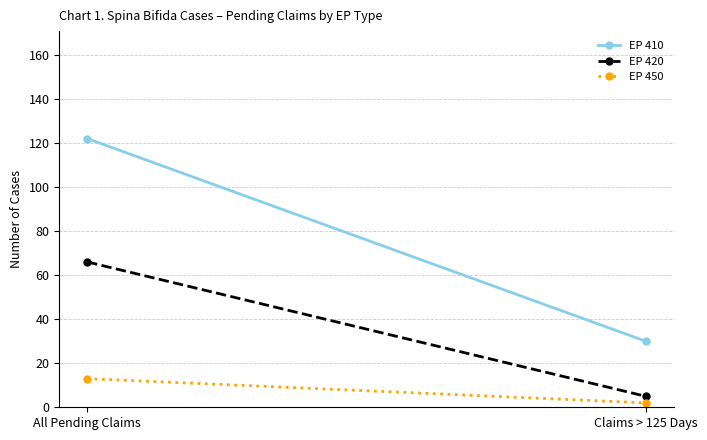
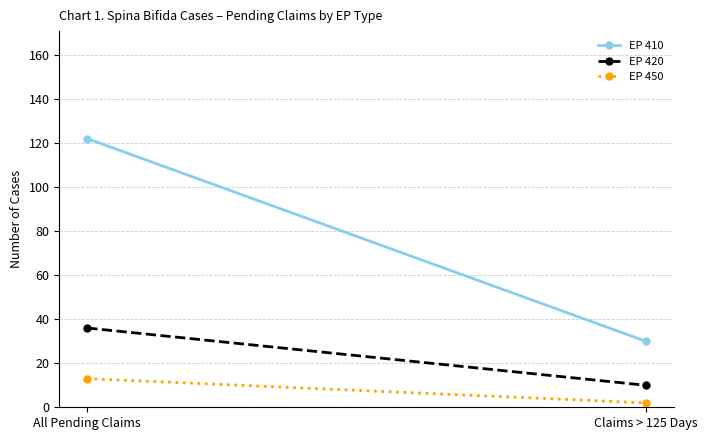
  {
    "EP 410": {
      "All Pending Claims": 122,
      "Claims > 125 Days": 30
    },
    "EP 420": {
-     "All Pending Claims": 66,
-     "Claims > 125 Days": 5
+     "All Pending Claims": 36,
+     "Claims > 125 Days": 10
    },
    "EP 450": {
      "All Pending Claims": 13,
      "Claims > 125 Days": 2
    }
  }
